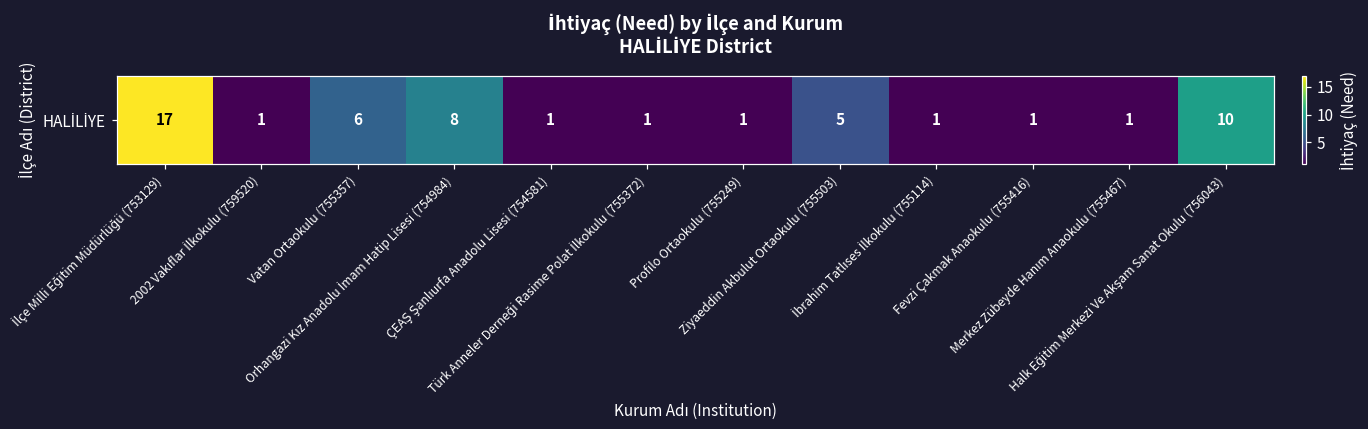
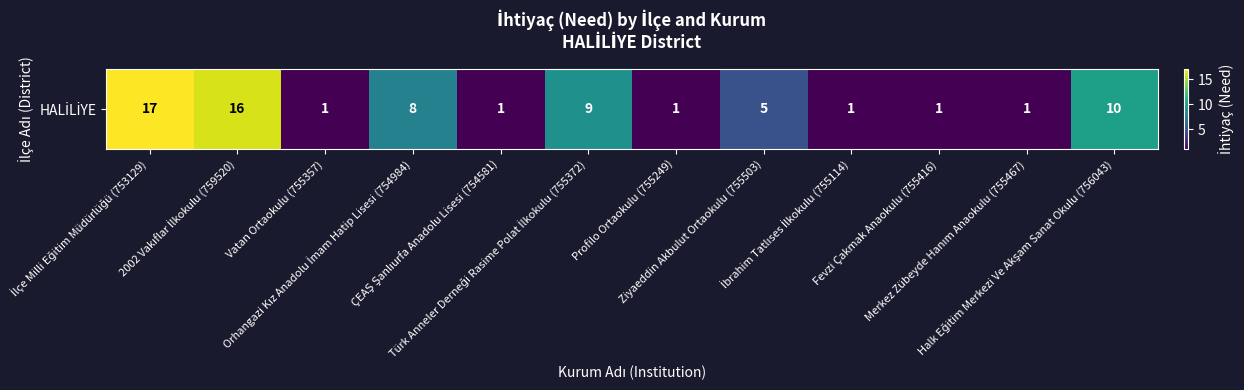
  {
    "HALİLİYE": {
      "İlçe Milli Eğitim Müdürlüğü (753129)": 17,
-     "2002 Vakıflar İlkokulu (759520)": 1,
-     "Vatan Ortaokulu (755357)": 6,
+     "2002 Vakıflar İlkokulu (759520)": 16,
+     "Vatan Ortaokulu (755357)": 1,
      "Orhangazi Kız Anadolu İmam Hatip Lisesi (754984)": 8,
      "ÇEAŞ Şanlıurfa Anadolu Lisesi (754581)": 1,
-     "Türk Anneler Derneği Rasime Polat İlkokulu (755372)": 1,
+     "Türk Anneler Derneği Rasime Polat İlkokulu (755372)": 9,
      "Profilo Ortaokulu (755249)": 1,
      "Ziyaeddin Akbulut Ortaokulu (755503)": 5,
      "İbrahim Tatlıses İlkokulu (755114)": 1,
      "Fevzi Çakmak Anaokulu (755416)": 1,
      "Merkez Zübeyde Hanım Anaokulu (755467)": 1,
      "Halk Eğitim Merkezi Ve Akşam Sanat Okulu (756043)": 10
    }
  }
